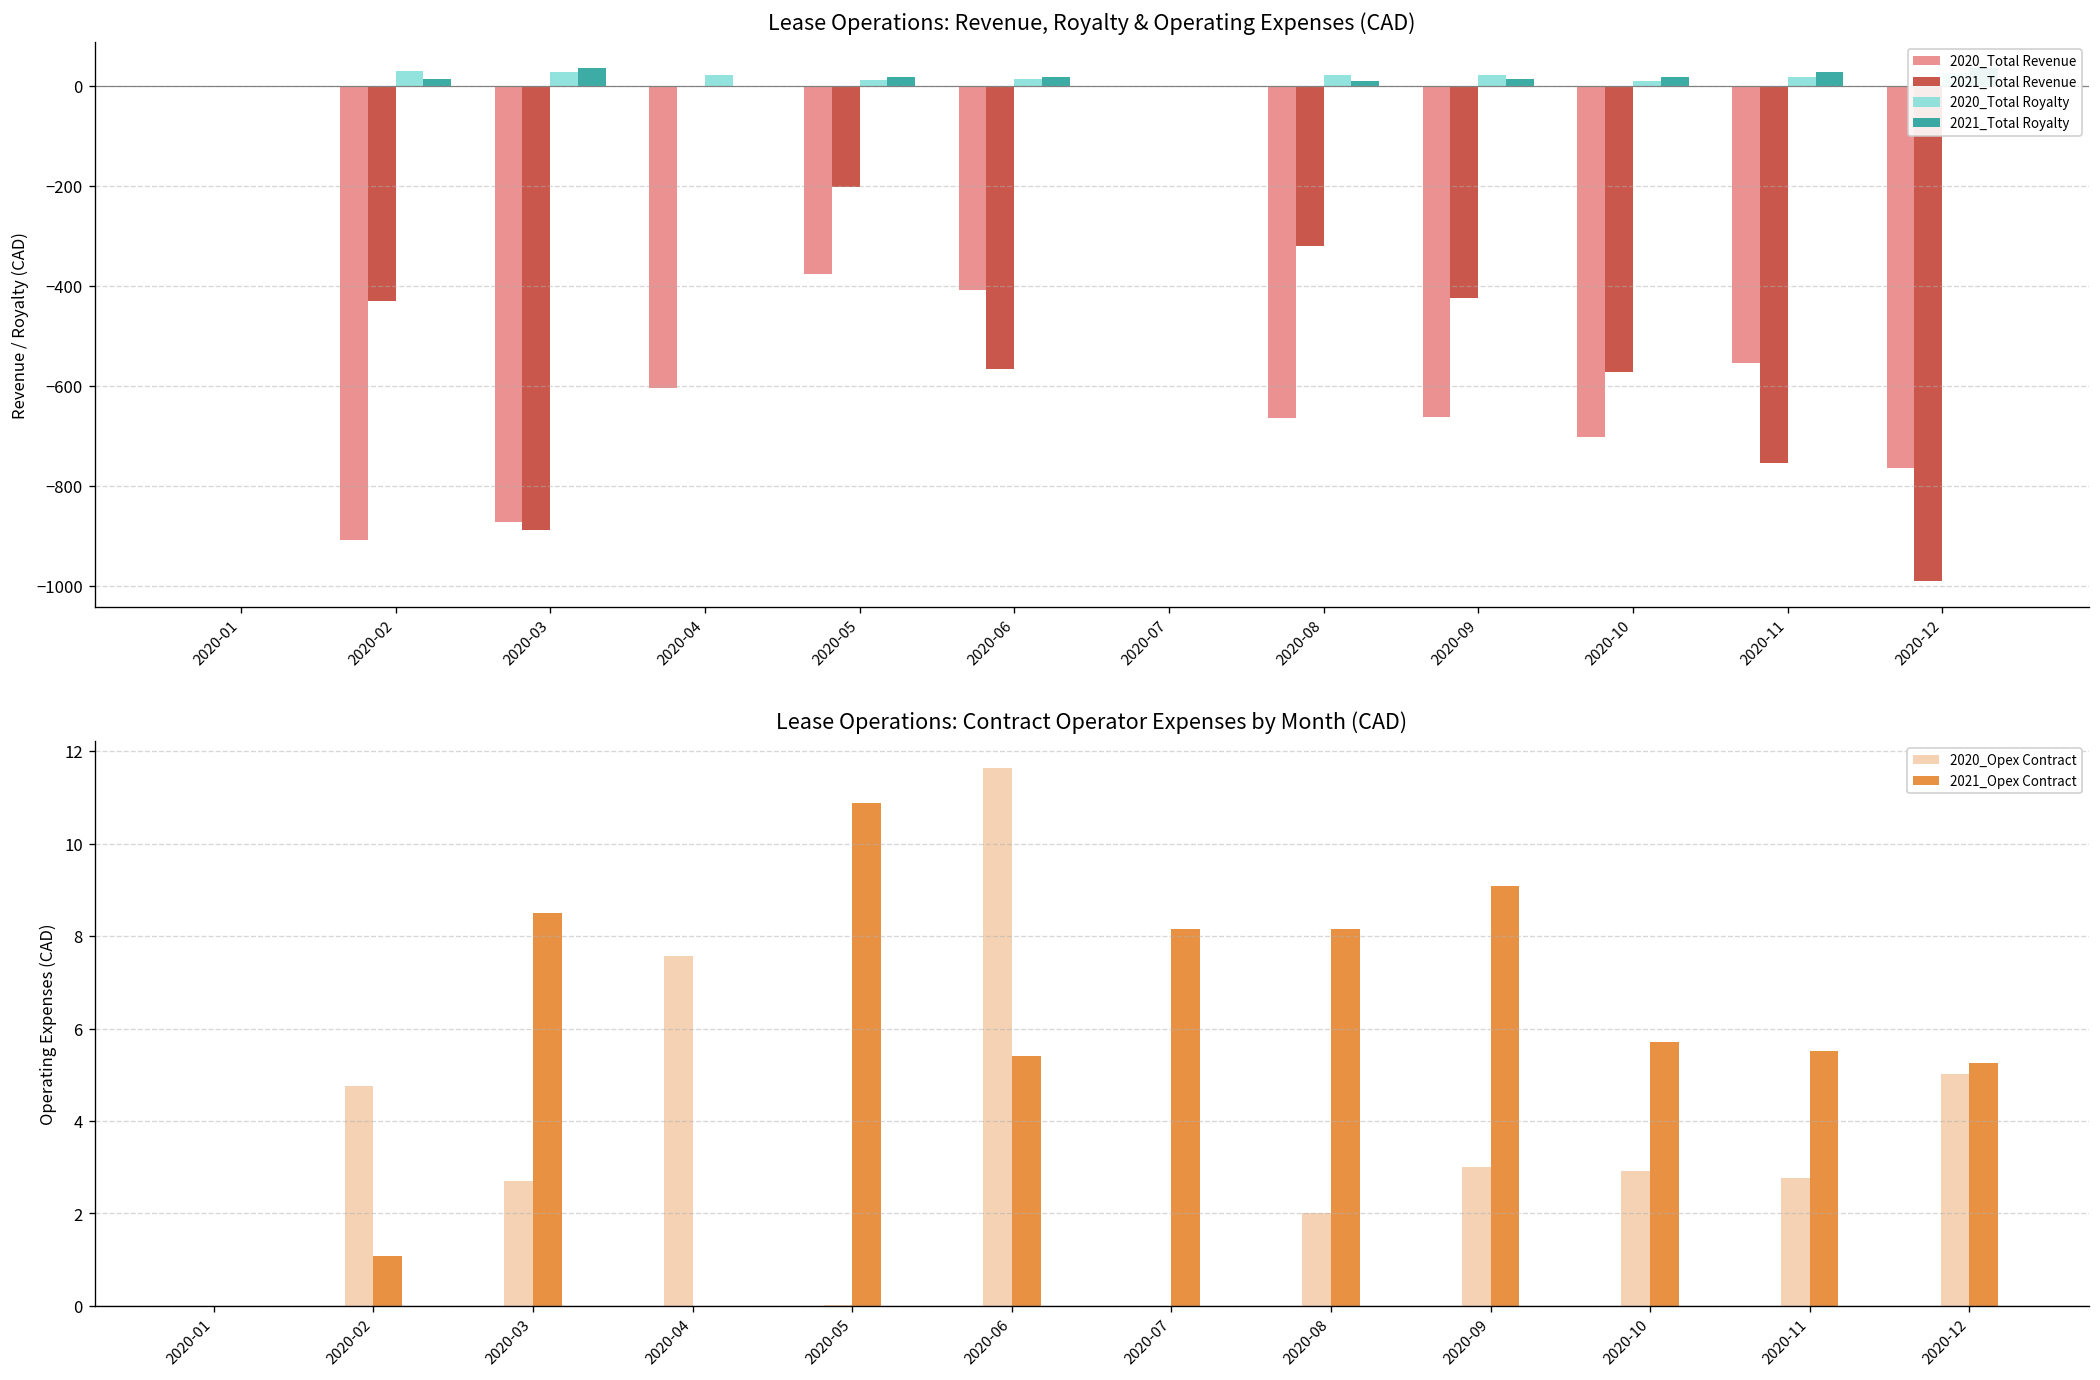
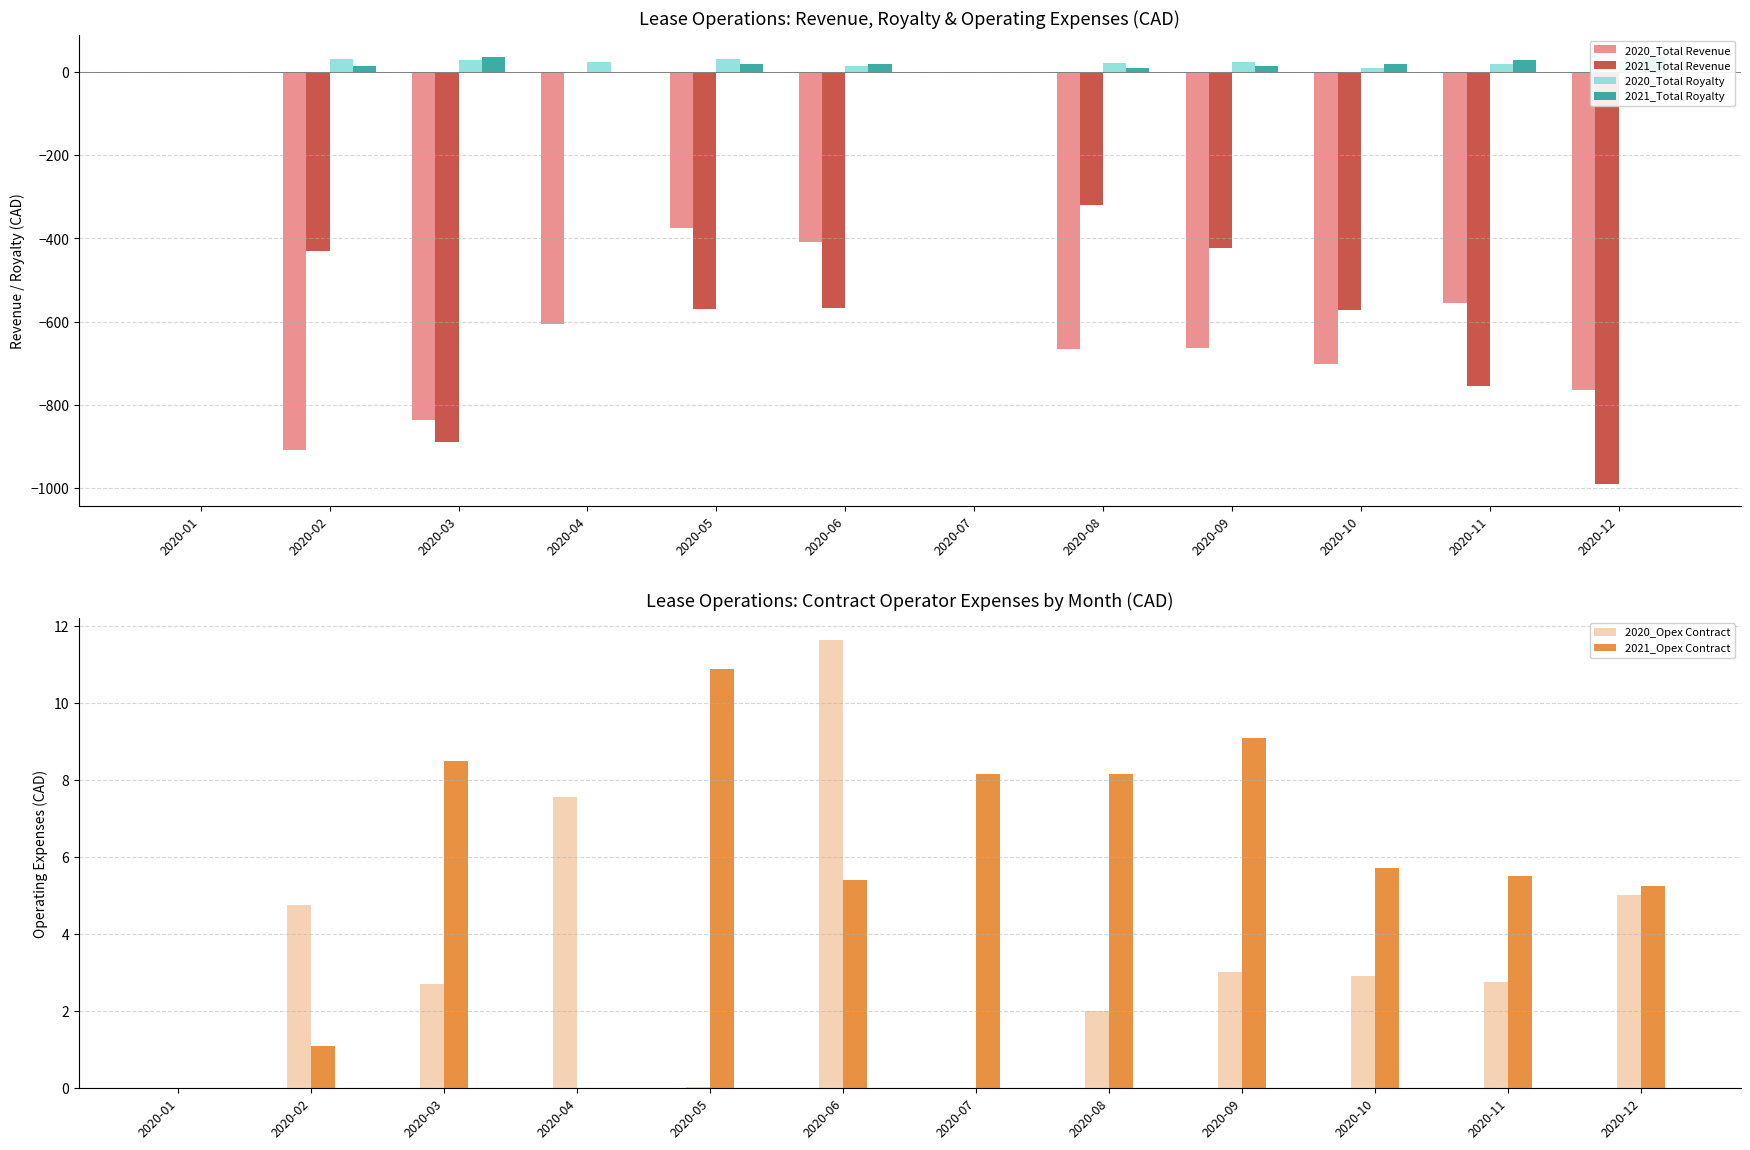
  {
    "Lease Operations: Revenue, Royalty & Operating Expenses (CAD)": {
      "2020_Total Revenue": {
        "2020-01": 0,
        "2020-02": -910,
-       "2020-03": -870,
+       "2020-03": -840,
        "2020-04": -600,
        "2020-05": -380,
        "2020-06": -410,
        "2020-07": 0,
        "2020-08": -660,
        "2020-09": -660,
        "2020-10": -700,
        "2020-11": -550,
        "2020-12": -760
      },
      "2021_Total Revenue": {
        "2020-01": 0,
        "2020-02": -430,
        "2020-03": -890,
        "2020-04": 0,
-       "2020-05": -200,
+       "2020-05": -570,
        "2020-06": -570,
        "2020-07": 0,
        "2020-08": -320,
        "2020-09": -420,
        "2020-10": -570,
        "2020-11": -750,
        "2020-12": -990
      },
      "2020_Total Royalty": {
        "2020-01": 0,
        "2020-02": 30,
        "2020-03": 30,
        "2020-04": 20,
-       "2020-05": 10,
+       "2020-05": 30,
        "2020-06": 10,
        "2020-07": 0,
        "2020-08": 20,
        "2020-09": 20,
        "2020-10": 10,
        "2020-11": 20
      },
      "2021_Total Royalty": {
        "2020-01": 0,
        "2020-02": 10,
        "2020-03": 40,
        "2020-04": 0,
        "2020-05": 20,
        "2020-06": 20,
        "2020-07": 0,
        "2020-08": 10,
        "2020-09": 10,
        "2020-10": 20,
        "2020-11": 30
      }
    },
    "Lease Operations: Contract Operator Expenses by Month (CAD)": {
      "2020_Opex Contract": {
        "2020-01": 0.0,
        "2020-02": 4.8,
        "2020-03": 2.7,
        "2020-04": 7.6,
        "2020-06": 11.6,
        "2020-07": 0.0,
        "2020-08": 2.0,
        "2020-09": 3.0,
        "2020-10": 2.9,
        "2020-11": 2.8,
        "2020-12": 5.0
      },
      "2021_Opex Contract": {
        "2020-01": 0.0,
        "2020-02": 1.1,
        "2020-03": 8.5,
        "2020-04": 0.0,
        "2020-05": 10.9,
        "2020-06": 5.4,
        "2020-07": 8.2,
        "2020-08": 8.2,
        "2020-09": 9.1,
        "2020-10": 5.7,
        "2020-11": 5.5,
        "2020-12": 5.3
      }
    }
  }
